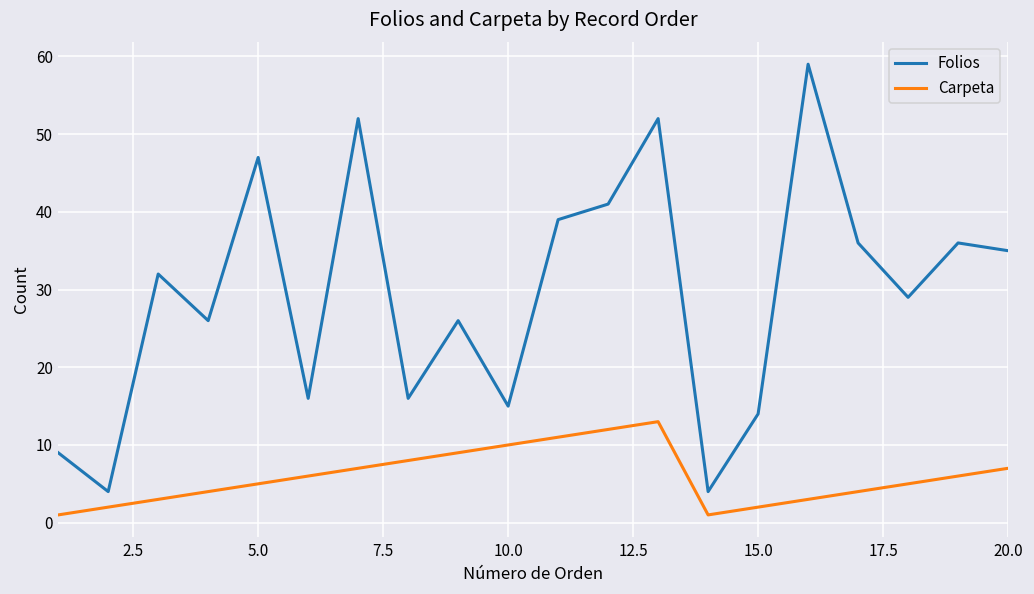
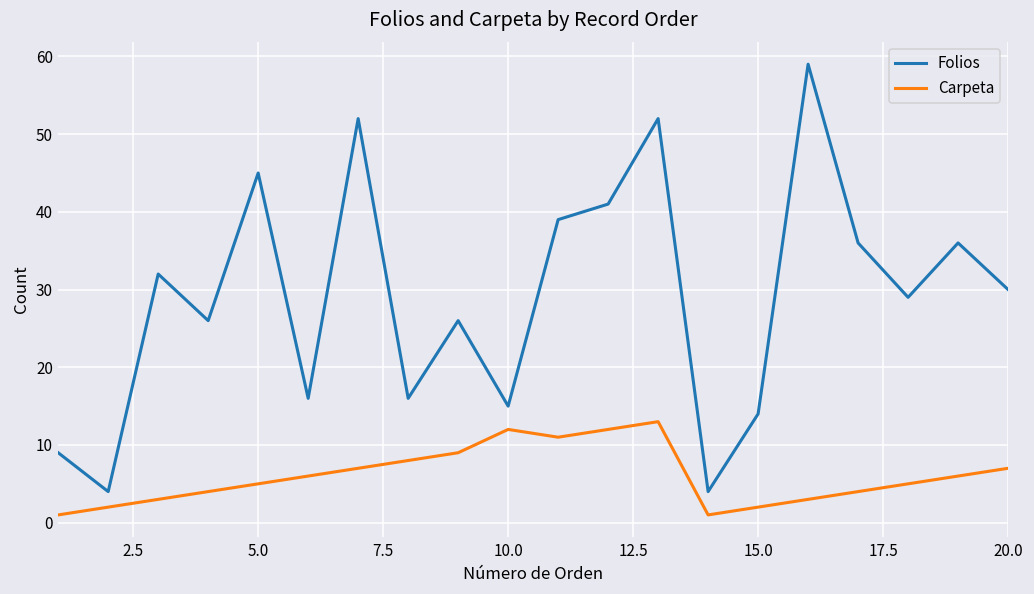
  {
    "Folios": {
-     "5.0": 47,
+     "5.0": 45,
      "10.0": 15,
      "15.0": 14,
-     "20.0": 35
+     "20.0": 30
    },
    "Carpeta": {
      "5.0": 5,
-     "10.0": 10,
+     "10.0": 12,
      "15.0": 2,
      "20.0": 7
    }
  }
